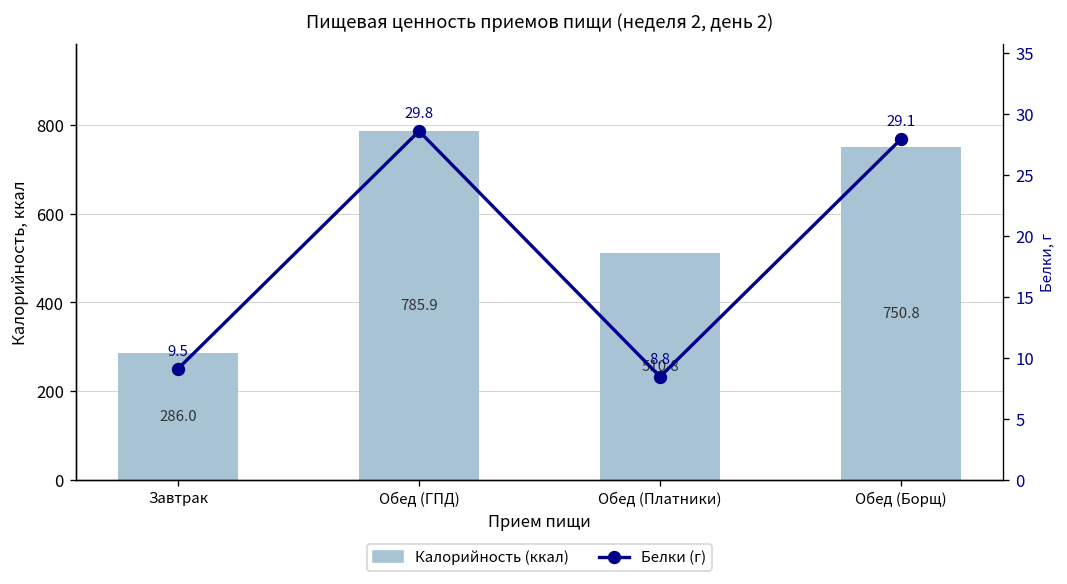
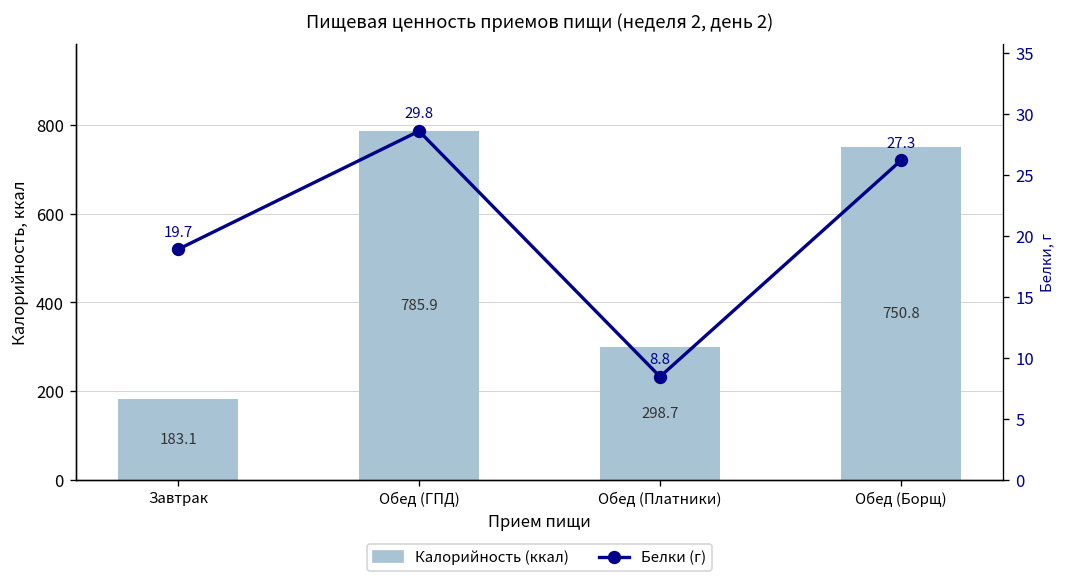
  {
    "Белки (г)": {
-     "Завтрак": 9.5,
-     "Обед (Борщ)": 29.1
+     "Завтрак": 19.7,
+     "Обед (Борщ)": 27.3
    },
    "Калорийность (ккал)": {
-     "Завтрак": 286.0,
+     "Завтрак": 183.1,
      "Обед (ГПД)": 785.9,
-     "Обед (Платники)": 510.8,
+     "Обед (Платники)": 298.7,
      "Обед (Борщ)": 750.8
    }
  }
